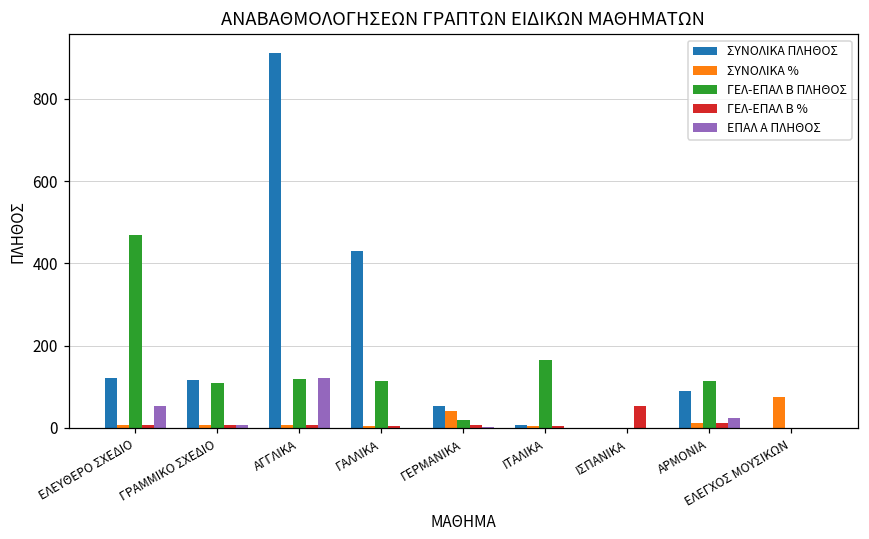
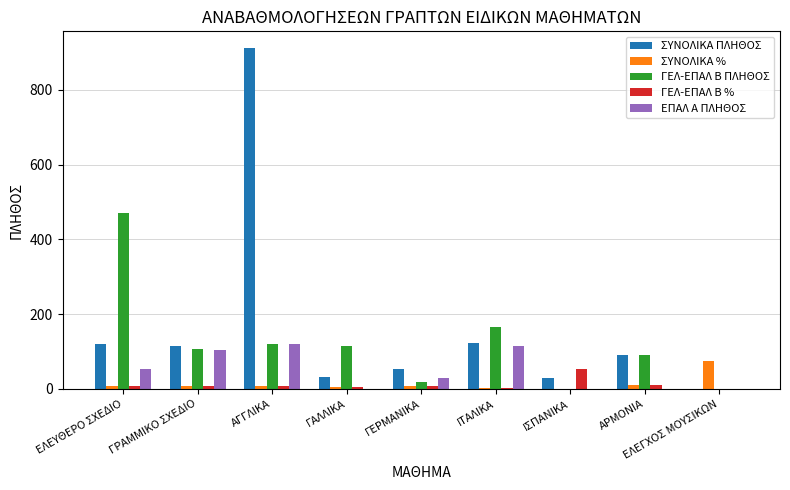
  {
    "ΣΥΝΟΛΙΚΑ ΠΛΗΘΟΣ": {
      "ΕΛΕΥΘΕΡΟ ΣΧΕΔΙΟ": 120,
      "ΓΡΑΜΜΙΚΟ ΣΧΕΔΙΟ": 120,
      "ΑΓΓΛΙΚΑ": 910,
-     "ΓΑΛΛΙΚΑ": 430,
+     "ΓΑΛΛΙΚΑ": 30,
      "ΓΕΡΜΑΝΙΚΑ": 50,
-     "ΙΤΑΛΙΚΑ": 10,
-     "ΙΣΠΑΝΙΚΑ": 0,
+     "ΙΤΑΛΙΚΑ": 120,
+     "ΙΣΠΑΝΙΚΑ": 30,
      "ΑΡΜΟΝΙΑ": 90,
      "ΕΛΕΓΧΟΣ ΜΟΥΣΙΚΩΝ": 0
    },
    "ΣΥΝΟΛΙΚΑ %": {
      "ΕΛΕΥΘΕΡΟ ΣΧΕΔΙΟ": 10,
      "ΓΡΑΜΜΙΚΟ ΣΧΕΔΙΟ": 10,
      "ΑΓΓΛΙΚΑ": 10,
-     "ΓΕΡΜΑΝΙΚΑ": 40,
+     "ΓΕΡΜΑΝΙΚΑ": 10,
      "ΙΣΠΑΝΙΚΑ": 0,
      "ΑΡΜΟΝΙΑ": 10,
      "ΕΛΕΓΧΟΣ ΜΟΥΣΙΚΩΝ": 70
    },
    "ΓΕΛ-ΕΠΑΛ Β ΠΛΗΘΟΣ": {
      "ΕΛΕΥΘΕΡΟ ΣΧΕΔΙΟ": 470,
      "ΓΡΑΜΜΙΚΟ ΣΧΕΔΙΟ": 110,
      "ΑΓΓΛΙΚΑ": 120,
      "ΓΑΛΛΙΚΑ": 120,
      "ΓΕΡΜΑΝΙΚΑ": 20,
      "ΙΤΑΛΙΚΑ": 170,
      "ΙΣΠΑΝΙΚΑ": 0,
-     "ΑΡΜΟΝΙΑ": 110,
+     "ΑΡΜΟΝΙΑ": 90,
      "ΕΛΕΓΧΟΣ ΜΟΥΣΙΚΩΝ": 0
    },
    "ΓΕΛ-ΕΠΑΛ Β %": {
      "ΕΛΕΥΘΕΡΟ ΣΧΕΔΙΟ": 10,
      "ΓΡΑΜΜΙΚΟ ΣΧΕΔΙΟ": 10,
      "ΑΓΓΛΙΚΑ": 10,
      "ΓΕΡΜΑΝΙΚΑ": 10,
      "ΙΣΠΑΝΙΚΑ": 50,
      "ΑΡΜΟΝΙΑ": 10,
      "ΕΛΕΓΧΟΣ ΜΟΥΣΙΚΩΝ": 0
    },
    "ΕΠΑΛ Α ΠΛΗΘΟΣ": {
      "ΕΛΕΥΘΕΡΟ ΣΧΕΔΙΟ": 50,
-     "ΓΡΑΜΜΙΚΟ ΣΧΕΔΙΟ": 10,
+     "ΓΡΑΜΜΙΚΟ ΣΧΕΔΙΟ": 100,
      "ΑΓΓΛΙΚΑ": 120,
      "ΓΑΛΛΙΚΑ": 0,
-     "ΓΕΡΜΑΝΙΚΑ": 0,
-     "ΙΤΑΛΙΚΑ": 0,
+     "ΓΕΡΜΑΝΙΚΑ": 30,
+     "ΙΤΑΛΙΚΑ": 120,
      "ΙΣΠΑΝΙΚΑ": 0,
-     "ΑΡΜΟΝΙΑ": 20,
+     "ΑΡΜΟΝΙΑ": 0,
      "ΕΛΕΓΧΟΣ ΜΟΥΣΙΚΩΝ": 0
    }
  }
